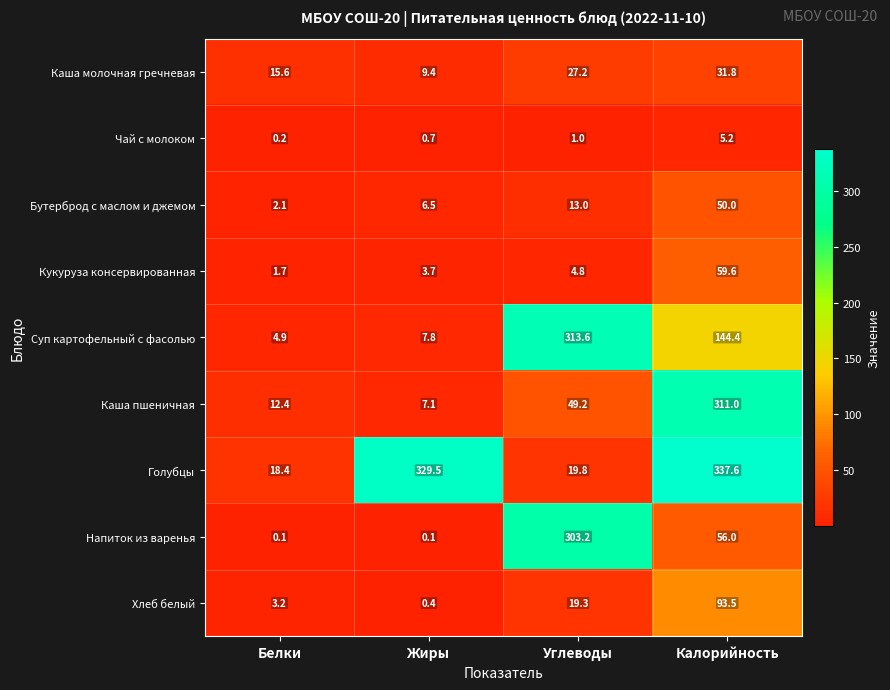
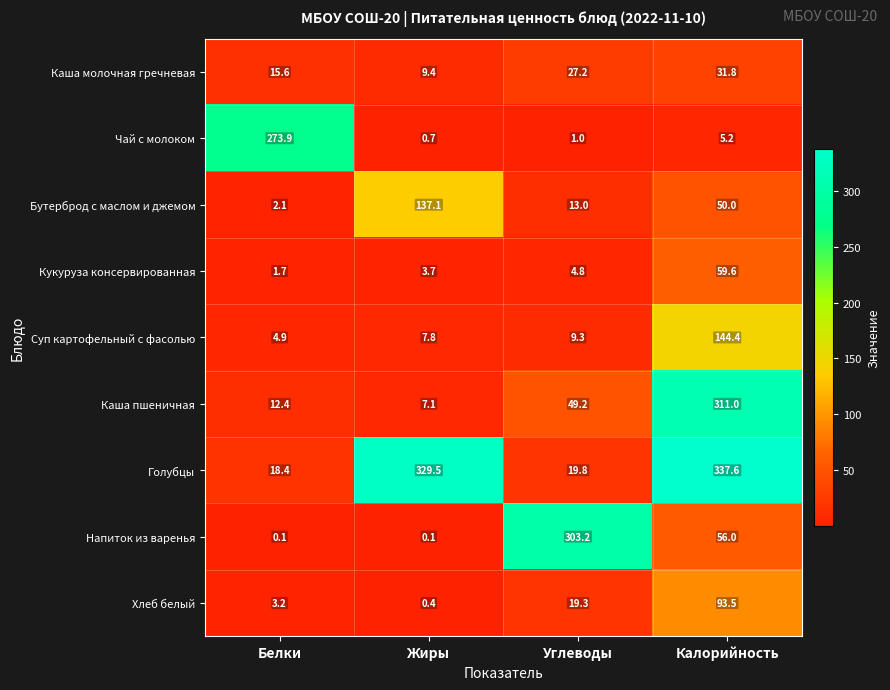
  {
    "Чай с молоком": {
-     "Белки": 0.2
+     "Белки": 273.9
    },
    "Бутерброд с маслом и джемом": {
-     "Жиры": 6.5
+     "Жиры": 137.1
    },
    "Суп картофельный с фасолью": {
-     "Углеводы": 313.6
+     "Углеводы": 9.3
    }
  }
